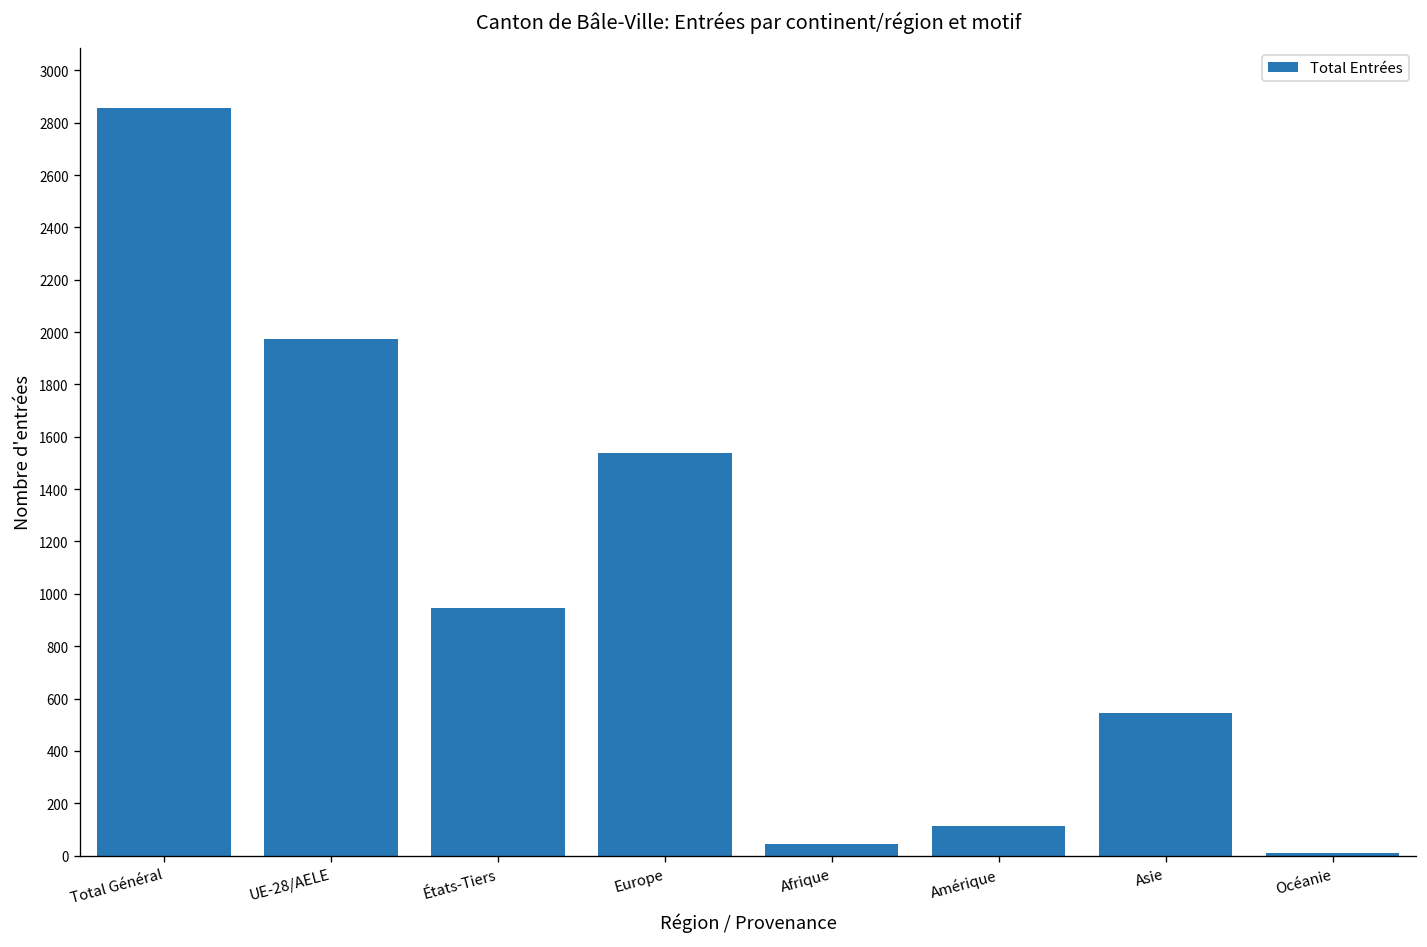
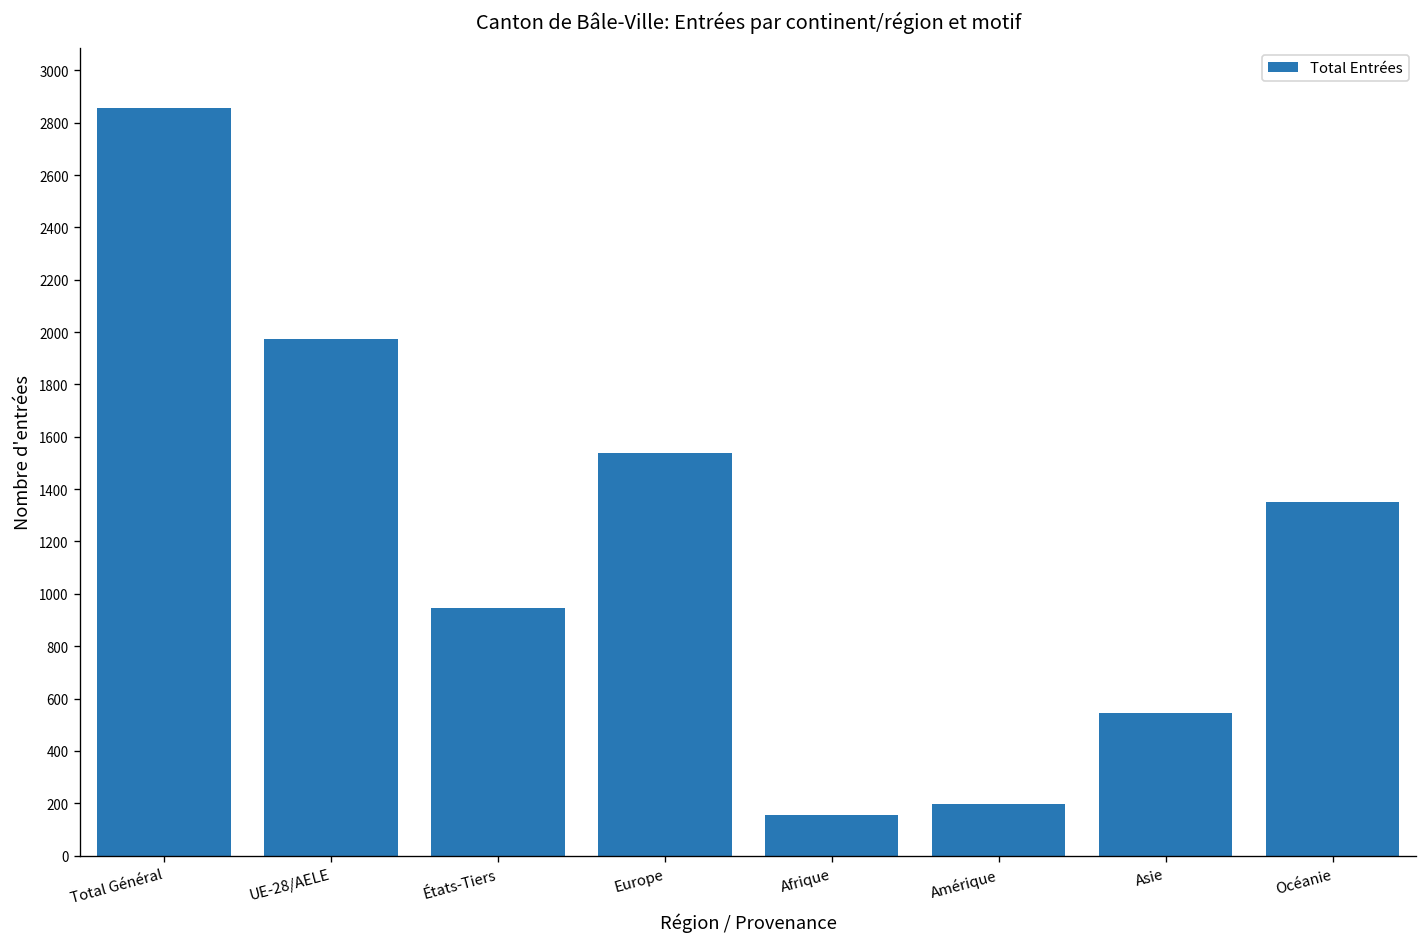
  {
    "Total Général": 2860,
    "UE-28/AELE": 1970,
    "États-Tiers": 940,
    "Europe": 1540,
-   "Afrique": 40,
-   "Amérique": 110,
+   "Afrique": 150,
+   "Amérique": 200,
    "Asie": 540,
-   "Océanie": 10
+   "Océanie": 1350
  }
